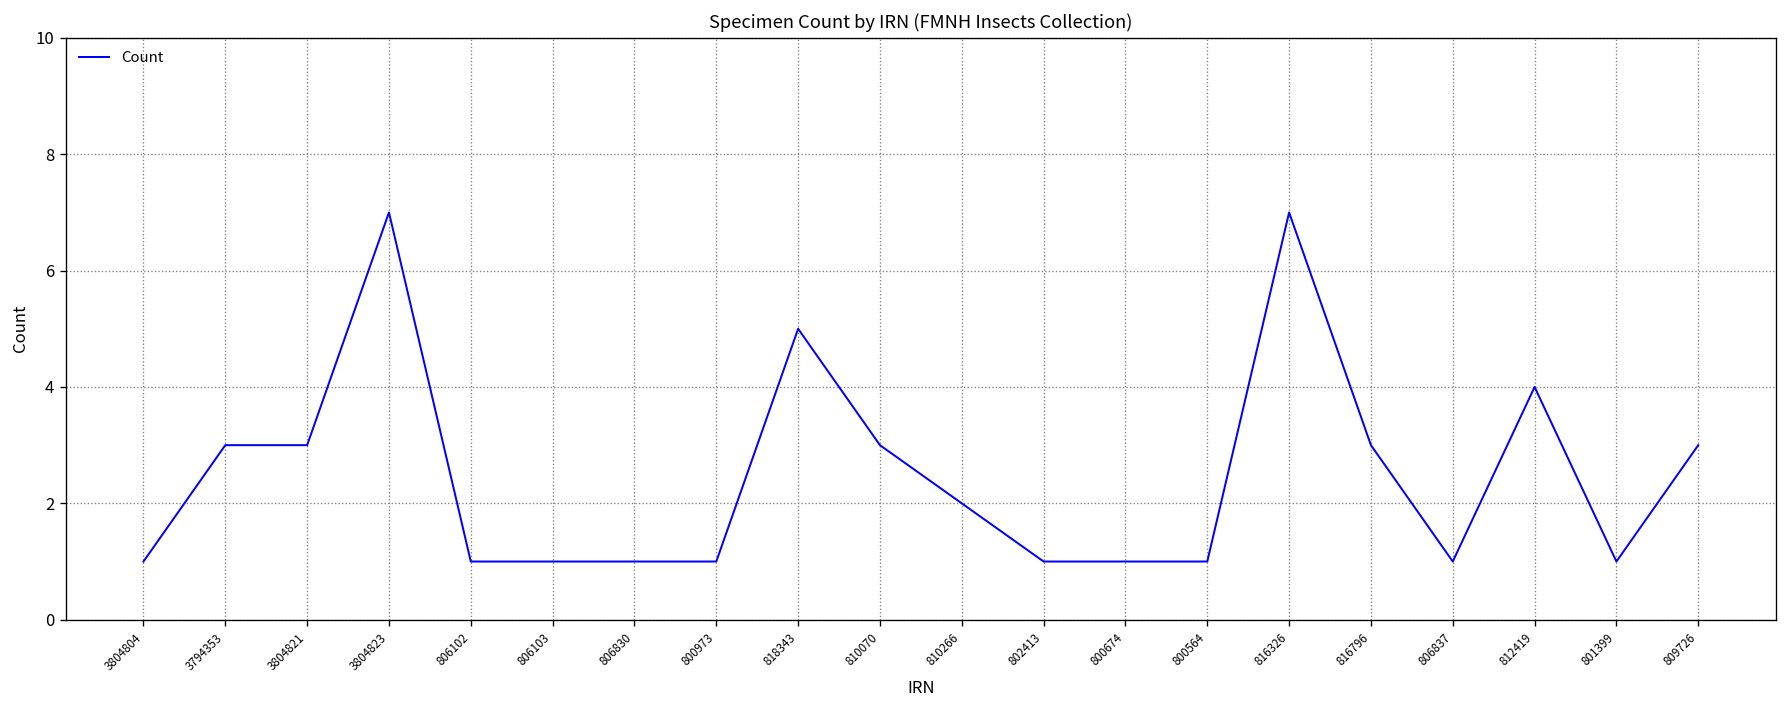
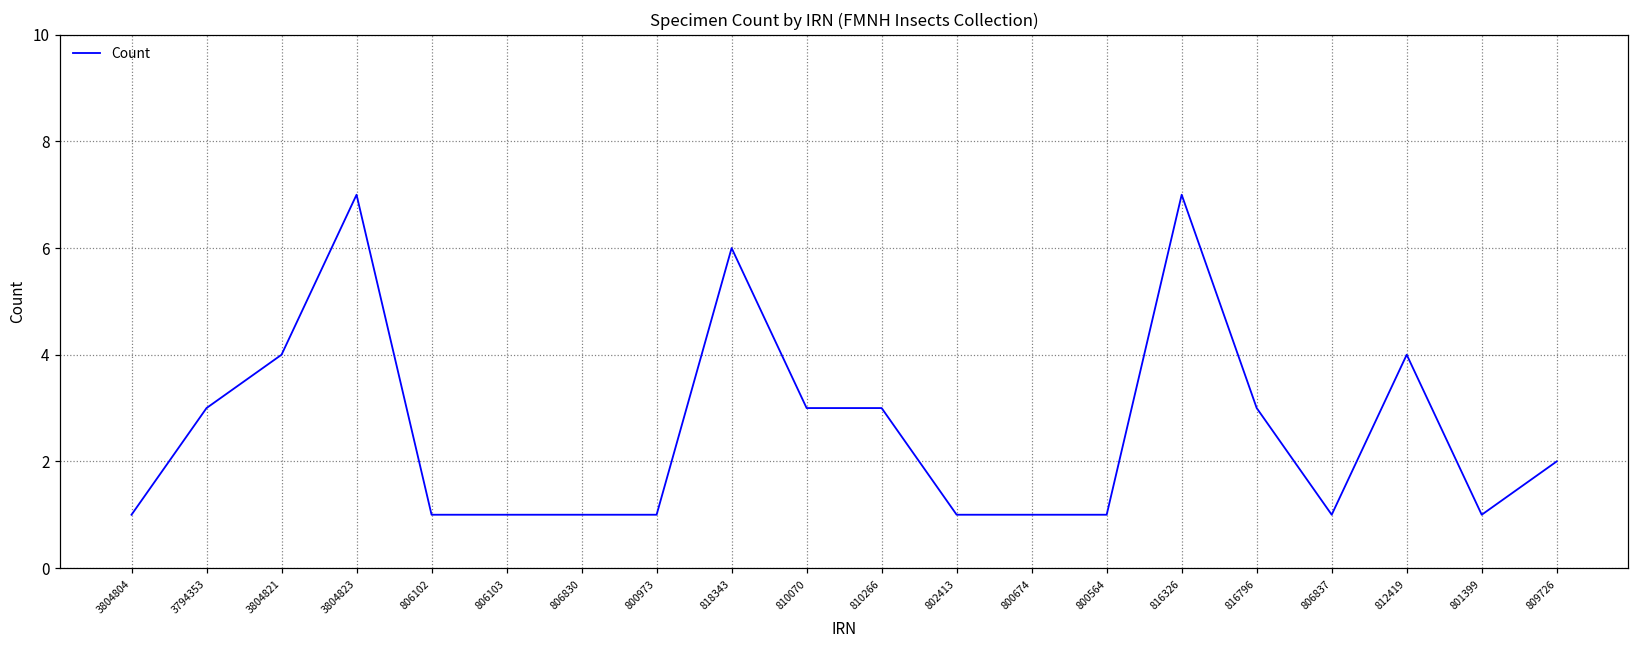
  {
    "3804804": 1,
    "3794353": 3,
-   "3804821": 3,
+   "3804821": 4,
    "3804823": 7,
    "806102": 1,
    "806103": 1,
    "806830": 1,
    "800973": 1,
-   "818343": 5,
+   "818343": 6,
    "810070": 3,
-   "810266": 2,
+   "810266": 3,
    "802413": 1,
    "800674": 1,
    "800564": 1,
    "816326": 7,
    "816796": 3,
    "806837": 1,
    "812419": 4,
    "801399": 1,
-   "809726": 3
+   "809726": 2
  }
